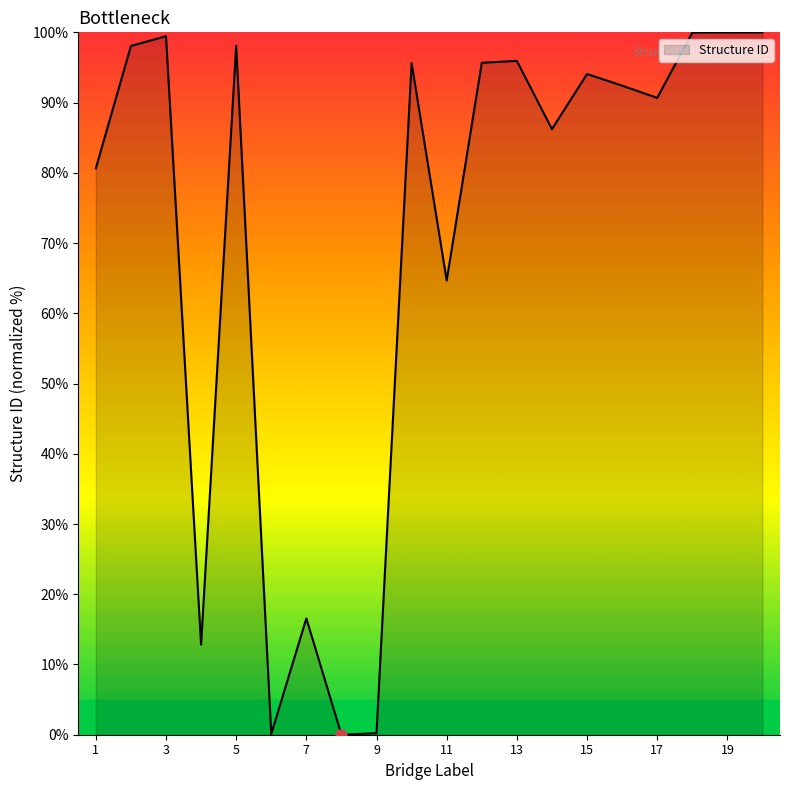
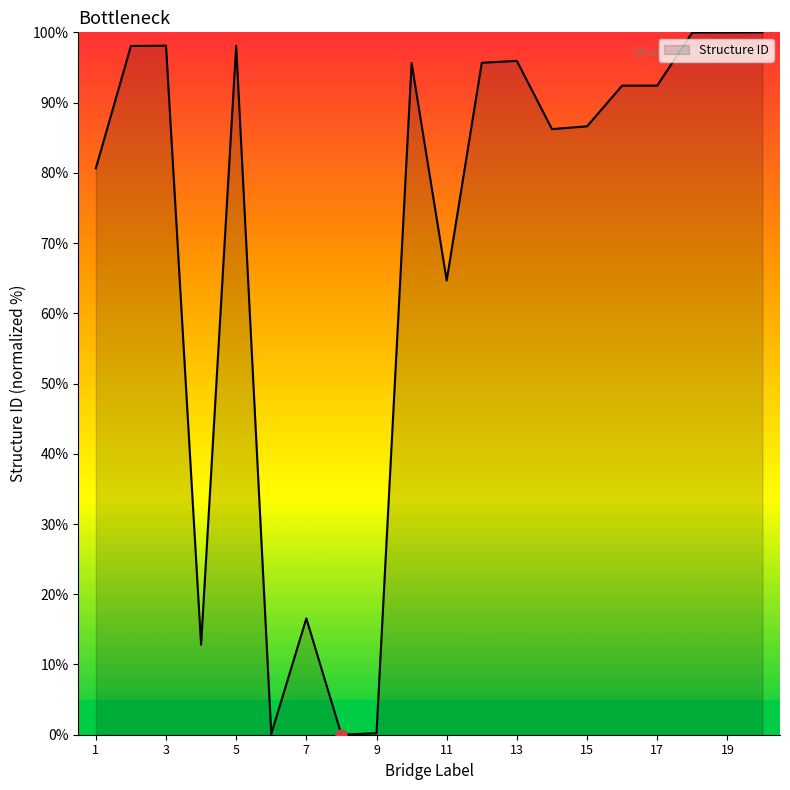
  {
    "Structure ID": {
      "1": "81%",
-     "3": "99%",
+     "3": "98%",
      "5": "98%",
      "7": "17%",
      "11": "65%",
      "13": "96%",
-     "15": "94%",
-     "17": "91%",
+     "15": "87%",
+     "17": "92%",
      "19": "100%"
    }
  }
